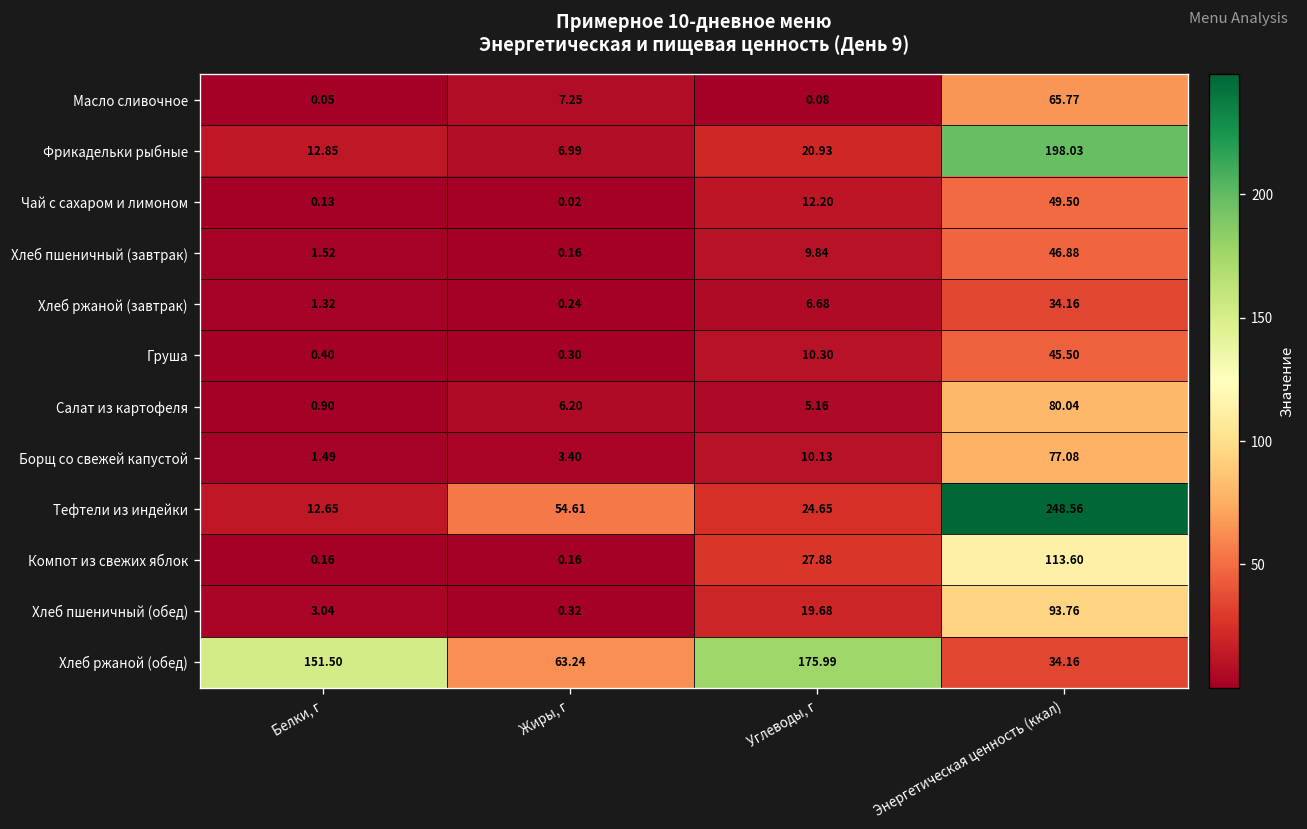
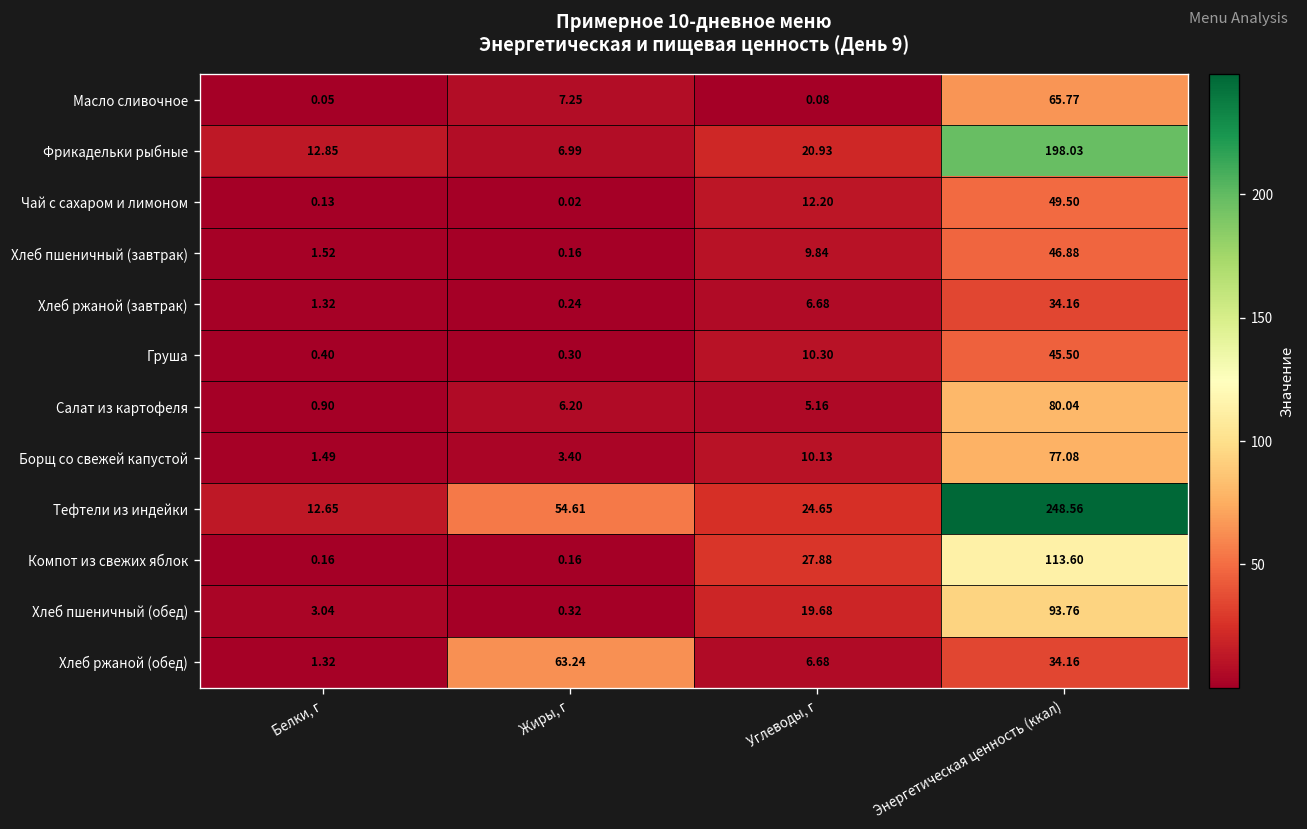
  {
    "Масло сливочное": {
      "Белки, г": 0.05,
      "Жиры, г": 7.25,
      "Углеводы, г": 0.08,
      "Энергетическая ценность (ккал)": 65.77
    },
    "Фрикадельки рыбные": {
      "Белки, г": 12.85,
      "Жиры, г": 6.99,
      "Углеводы, г": 20.93,
      "Энергетическая ценность (ккал)": 198.03
    },
    "Чай с сахаром и лимоном": {
      "Белки, г": 0.13,
      "Жиры, г": 0.02,
      "Углеводы, г": 12.20,
      "Энергетическая ценность (ккал)": 49.50
    },
    "Хлеб пшеничный (завтрак)": {
      "Белки, г": 1.52,
      "Жиры, г": 0.16,
      "Углеводы, г": 9.84,
      "Энергетическая ценность (ккал)": 46.88
    },
    "Хлеб ржаной (завтрак)": {
      "Белки, г": 1.32,
      "Жиры, г": 0.24,
      "Углеводы, г": 6.68,
      "Энергетическая ценность (ккал)": 34.16
    },
    "Груша": {
      "Белки, г": 0.40,
      "Жиры, г": 0.30,
      "Углеводы, г": 10.30,
      "Энергетическая ценность (ккал)": 45.50
    },
    "Салат из картофеля": {
      "Белки, г": 0.90,
      "Жиры, г": 6.20,
      "Углеводы, г": 5.16,
      "Энергетическая ценность (ккал)": 80.04
    },
    "Борщ со свежей капустой": {
      "Белки, г": 1.49,
      "Жиры, г": 3.40,
      "Углеводы, г": 10.13,
      "Энергетическая ценность (ккал)": 77.08
    },
    "Тефтели из индейки": {
      "Белки, г": 12.65,
      "Жиры, г": 54.61,
      "Углеводы, г": 24.65,
      "Энергетическая ценность (ккал)": 248.56
    },
    "Компот из свежих яблок": {
      "Белки, г": 0.16,
      "Жиры, г": 0.16,
      "Углеводы, г": 27.88,
      "Энергетическая ценность (ккал)": 113.60
    },
    "Хлеб пшеничный (обед)": {
      "Белки, г": 3.04,
      "Жиры, г": 0.32,
      "Углеводы, г": 19.68,
      "Энергетическая ценность (ккал)": 93.76
    },
    "Хлеб ржаной (обед)": {
-     "Белки, г": 151.50,
+     "Белки, г": 1.32,
      "Жиры, г": 63.24,
-     "Углеводы, г": 175.99,
+     "Углеводы, г": 6.68,
      "Энергетическая ценность (ккал)": 34.16
    }
  }
